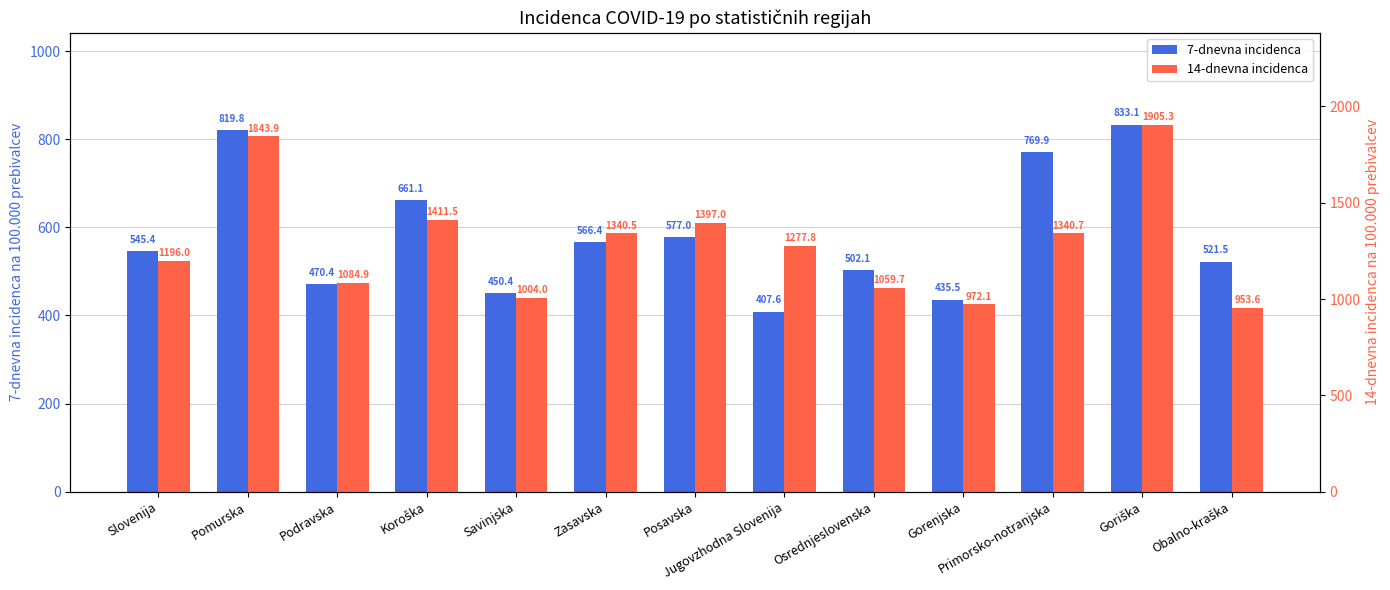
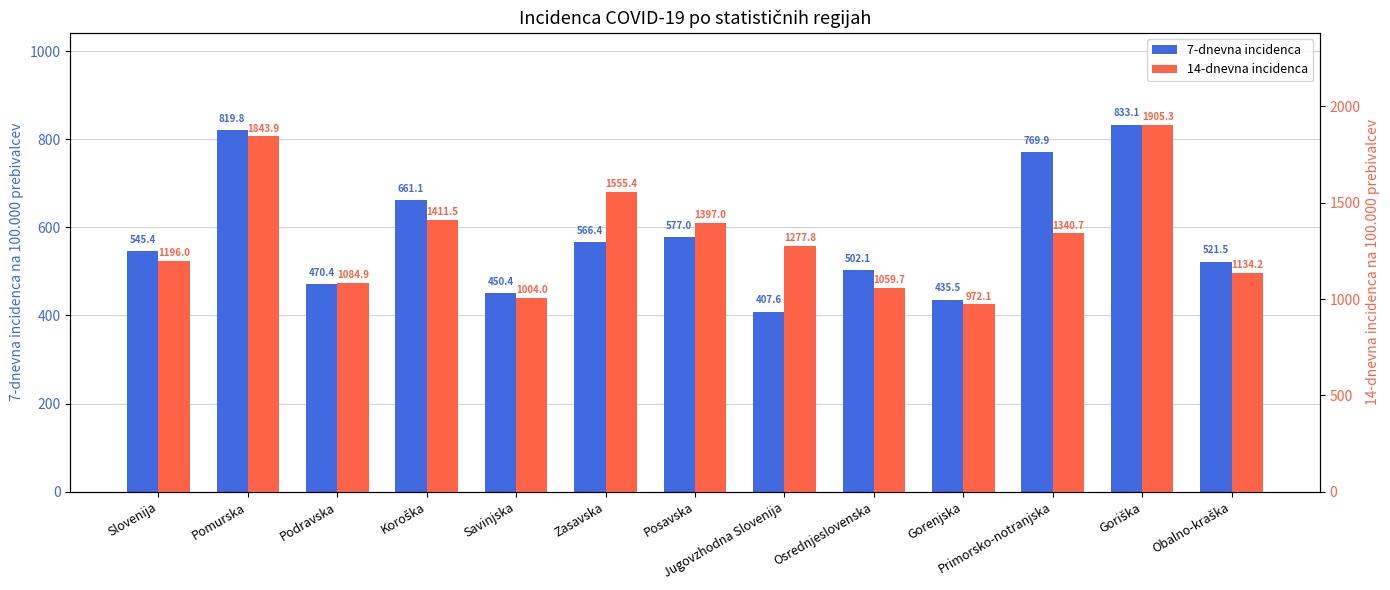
  {
    "7-dnevna incidenca": {
      "Slovenija": 545.4,
      "Pomurska": 819.8,
      "Podravska": 470.4,
      "Koroška": 661.1,
      "Savinjska": 450.4,
      "Zasavska": 566.4,
      "Posavska": 577.0,
      "Jugovzhodna Slovenija": 407.6,
      "Osrednjeslovenska": 502.1,
      "Gorenjska": 435.5,
      "Primorsko-notranjska": 769.9,
      "Goriška": 833.1,
      "Obalno-kraška": 521.5
    },
    "14-dnevna incidenca": {
      "Slovenija": 1196.0,
      "Pomurska": 1843.9,
      "Podravska": 1084.9,
      "Koroška": 1411.5,
      "Savinjska": 1004.0,
-     "Zasavska": 1340.5,
+     "Zasavska": 1555.4,
      "Posavska": 1397.0,
      "Jugovzhodna Slovenija": 1277.8,
      "Osrednjeslovenska": 1059.7,
      "Gorenjska": 972.1,
      "Primorsko-notranjska": 1340.7,
      "Goriška": 1905.3,
-     "Obalno-kraška": 953.6
+     "Obalno-kraška": 1134.2
    }
  }
